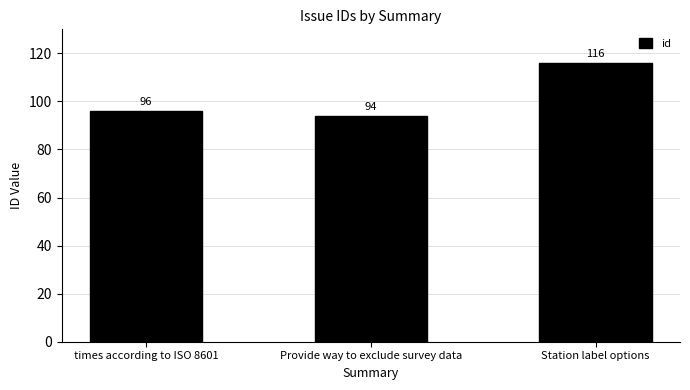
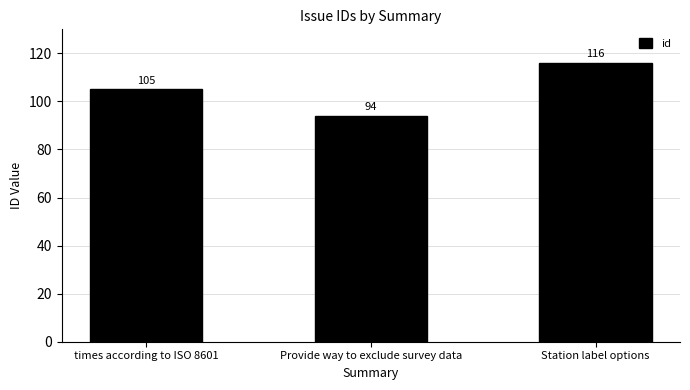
  {
-   "times according to ISO 8601": 96,
+   "times according to ISO 8601": 105,
    "Provide way to exclude survey data": 94,
    "Station label options": 116
  }
